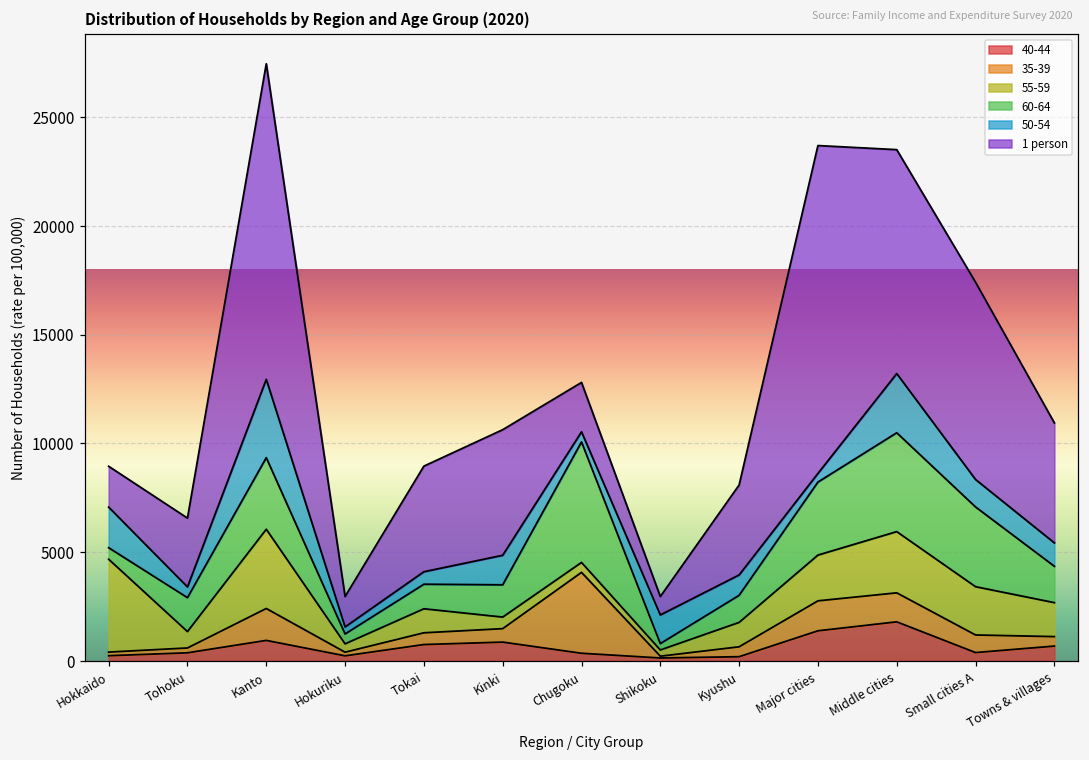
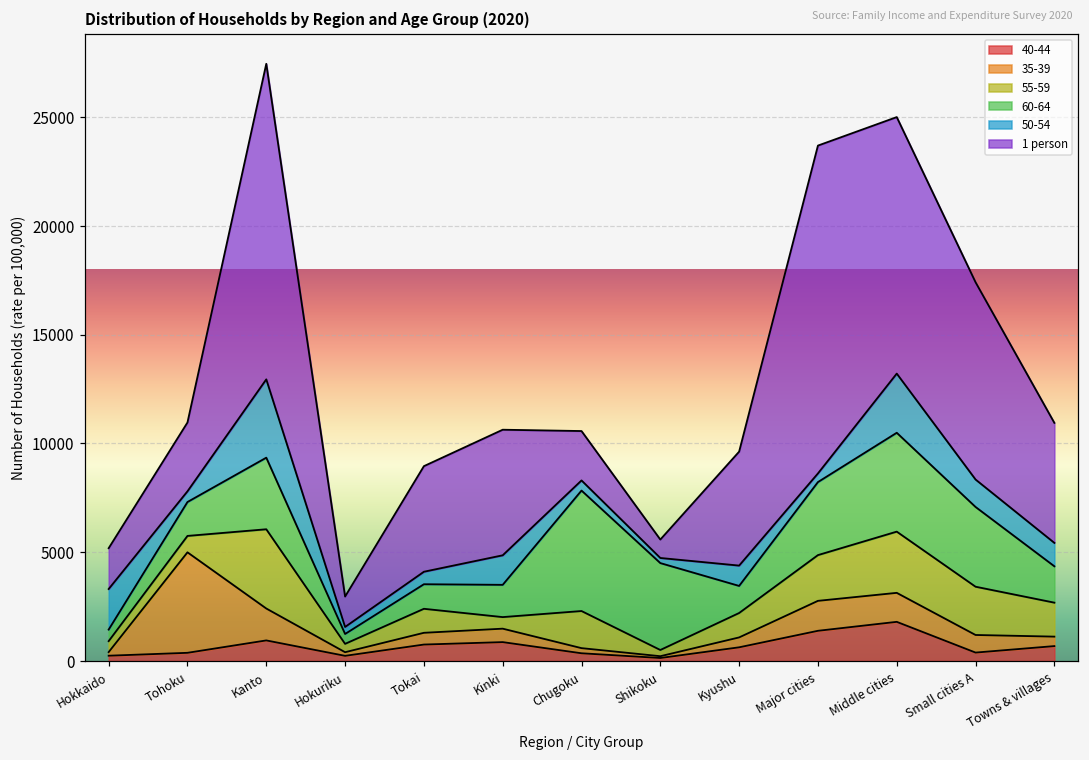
  {
    "40-44": {
      "Hokkaido": 200,
      "Tohoku": 400,
      "Kanto": 900,
      "Hokuriku": 200,
      "Tokai": 800,
      "Kinki": 900,
      "Chugoku": 400,
-     "Kyushu": 200,
+     "Kyushu": 600,
      "Major cities": 1400,
      "Middle cities": 1800,
      "Small cities A": 400,
      "Towns & villages": 700
    },
    "35-39": {
      "Hokkaido": 200,
-     "Tohoku": 200,
+     "Tohoku": 4600,
      "Kanto": 1500,
      "Hokuriku": 200,
      "Tokai": 500,
      "Kinki": 600,
-     "Chugoku": 3700,
+     "Chugoku": 200,
      "Kyushu": 500,
      "Major cities": 1400,
      "Middle cities": 1300,
      "Small cities A": 800,
      "Towns & villages": 400
    },
    "55-59": {
-     "Hokkaido": 4300,
+     "Hokkaido": 500,
      "Tohoku": 800,
      "Kanto": 3600,
      "Hokuriku": 400,
      "Tokai": 1100,
      "Kinki": 500,
-     "Chugoku": 500,
+     "Chugoku": 1700,
      "Shikoku": 300,
      "Kyushu": 1100,
      "Major cities": 2100,
      "Middle cities": 2800,
      "Small cities A": 2200,
      "Towns & villages": 1600
    },
    "60-64": {
      "Hokkaido": 500,
      "Tohoku": 1600,
      "Kanto": 3300,
      "Hokuriku": 500,
      "Tokai": 1100,
      "Kinki": 1500,
      "Chugoku": 5500,
-     "Shikoku": 300,
+     "Shikoku": 4000,
      "Kyushu": 1200,
      "Major cities": 3400,
      "Middle cities": 4500,
      "Small cities A": 3700,
      "Towns & villages": 1700
    },
    "50-54": {
      "Hokkaido": 1900,
      "Tohoku": 500,
      "Kanto": 3600,
      "Hokuriku": 300,
      "Tokai": 600,
      "Kinki": 1400,
      "Chugoku": 500,
-     "Shikoku": 1300,
+     "Shikoku": 200,
      "Kyushu": 900,
      "Major cities": 400,
      "Middle cities": 2700,
      "Small cities A": 1300,
      "Towns & villages": 1100
    },
    "1 person": {
      "Hokkaido": 1900,
      "Tohoku": 3200,
      "Kanto": 14500,
      "Hokuriku": 1400,
      "Tokai": 4900,
      "Kinki": 5800,
      "Chugoku": 2300,
      "Shikoku": 800,
-     "Kyushu": 4100,
+     "Kyushu": 5200,
      "Major cities": 15100,
-     "Middle cities": 10300,
+     "Middle cities": 11800,
      "Small cities A": 9100,
      "Towns & villages": 5500
    }
  }
